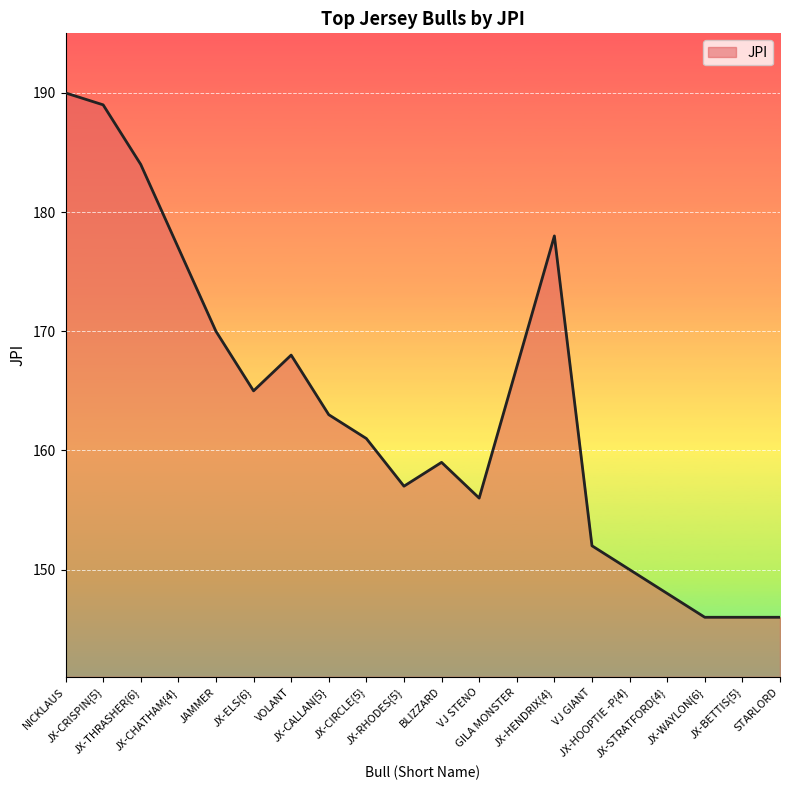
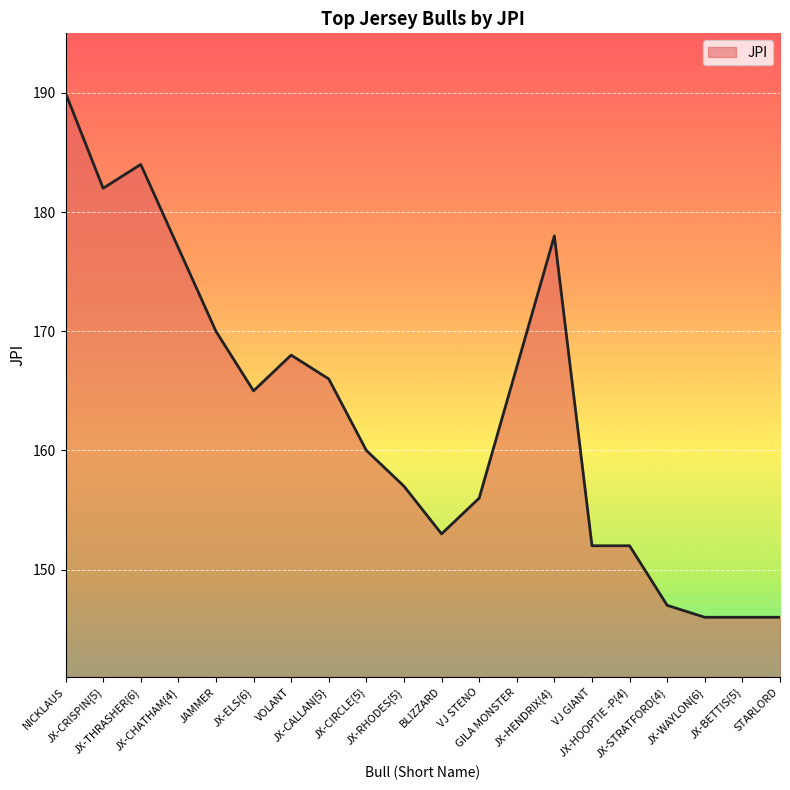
  {
    "NICKLAUS": 190,
-   "JX-CRISPIN{5}": 189,
+   "JX-CRISPIN{5}": 182,
    "JX-THRASHER{6}": 184,
    "JX-CHATHAM{4}": 177,
    "JAMMER": 170,
    "JX-ELS{6}": 165,
    "VOLANT": 168,
-   "JX-CALLAN{5}": 163,
-   "JX-CIRCLE{5}": 161,
+   "JX-CALLAN{5}": 166,
+   "JX-CIRCLE{5}": 160,
    "JX-RHODES{5}": 157,
-   "BLIZZARD": 159,
+   "BLIZZARD": 153,
    "VJ STENO": 156,
    "GILA MONSTER": 167,
    "JX-HENDRIX{4}": 178,
    "VJ GIANT": 152,
-   "JX-HOOPTIE -P{4}": 150,
-   "JX-STRATFORD{4}": 148,
+   "JX-HOOPTIE -P{4}": 152,
+   "JX-STRATFORD{4}": 147,
    "JX-WAYLON{6}": 146,
    "JX-BETTIS{5}": 146,
    "STARLORD": 146
  }
